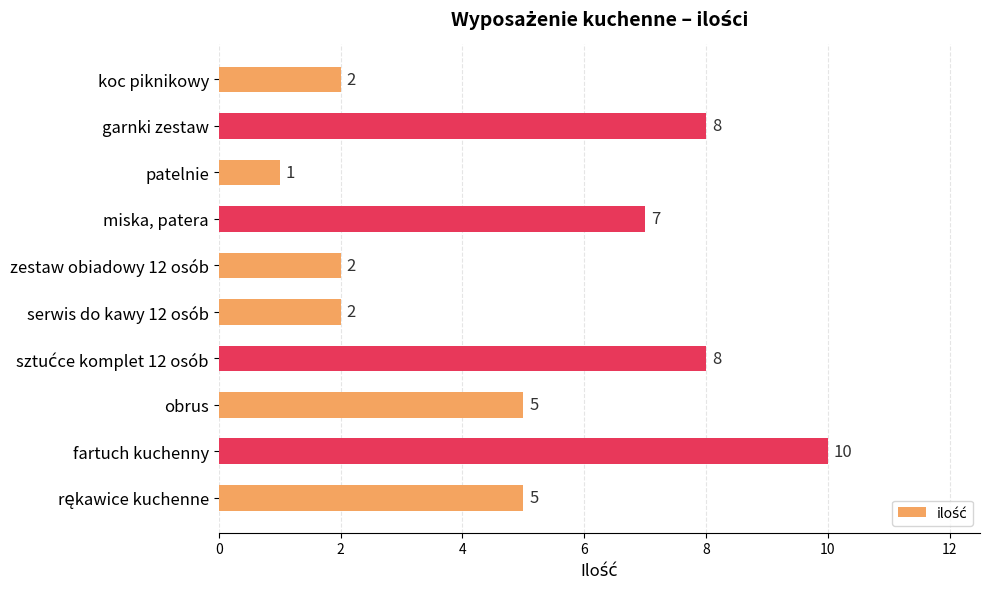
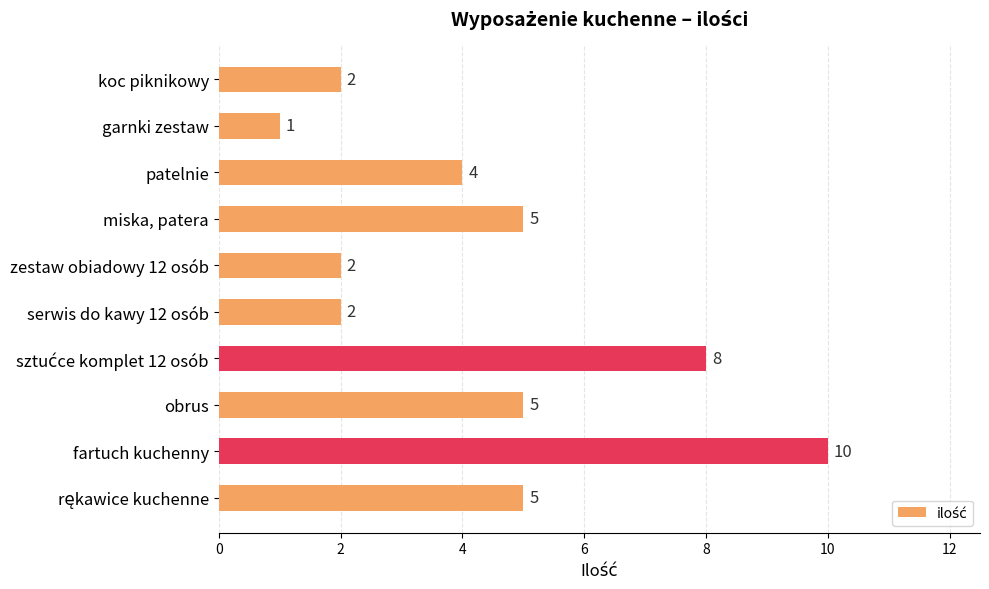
  {
    "koc piknikowy": 2,
-   "garnki zestaw": 8,
-   "patelnie": 1,
-   "miska, patera": 7,
+   "garnki zestaw": 1,
+   "patelnie": 4,
+   "miska, patera": 5,
    "zestaw obiadowy 12 osób": 2,
    "serwis do kawy 12 osób": 2,
    "sztućce komplet 12 osób": 8,
    "obrus": 5,
    "fartuch kuchenny": 10,
    "rękawice kuchenne": 5
  }
